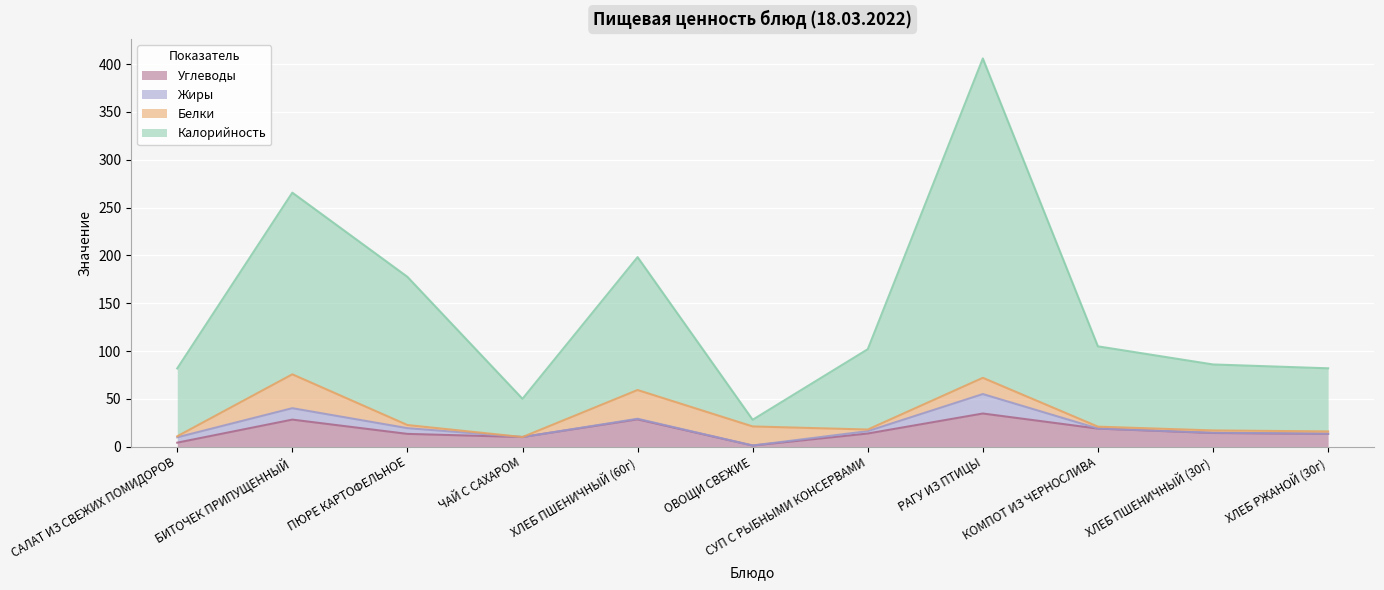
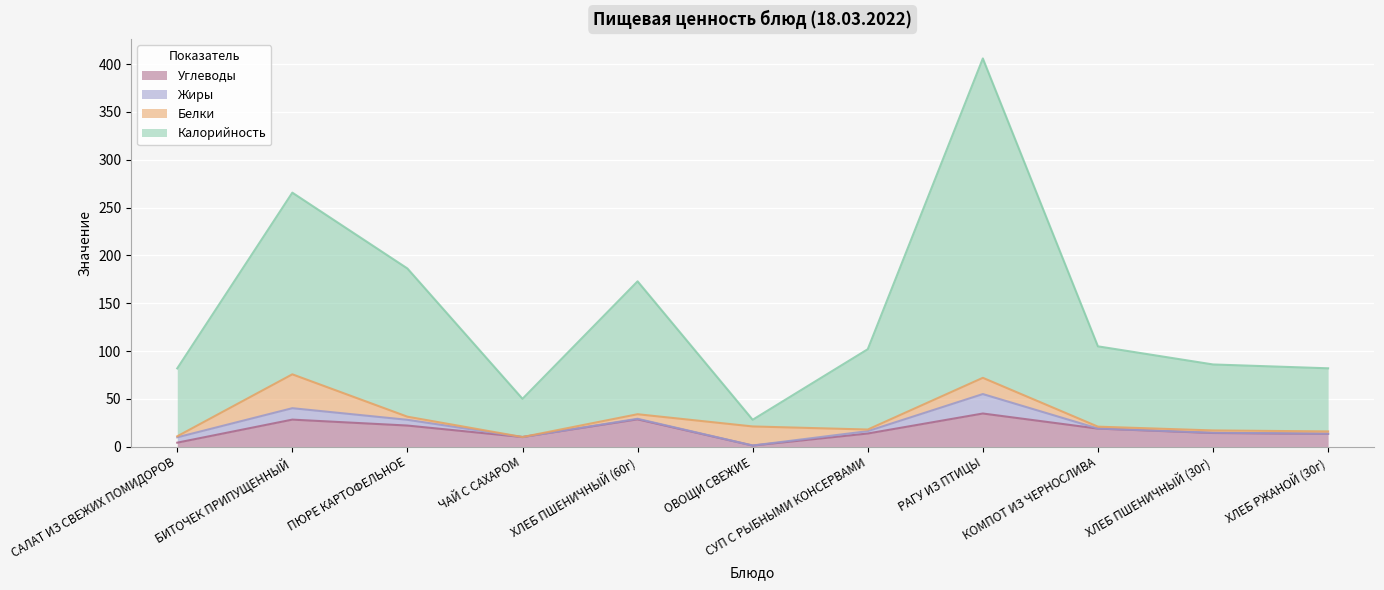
  {
    "Углеводы": {
      "САЛАТ ИЗ СВЕЖИХ ПОМИДОРОВ": 0,
      "БИТОЧЕК ПРИПУЩЕННЫЙ": 30,
-     "ПЮРЕ КАРТОФЕЛЬНОЕ": 10,
+     "ПЮРЕ КАРТОФЕЛЬНОЕ": 20,
      "РАГУ ИЗ ПТИЦЫ": 30
    },
    "Белки": {
      "БИТОЧЕК ПРИПУЩЕННЫЙ": 40,
      "ПЮРЕ КАРТОФЕЛЬНОЕ": 0,
-     "ХЛЕБ ПШЕНИЧНЫЙ (60г)": 30,
+     "ХЛЕБ ПШЕНИЧНЫЙ (60г)": 0,
      "ОВОЩИ СВЕЖИЕ": 20,
      "РАГУ ИЗ ПТИЦЫ": 20
    }
  }
